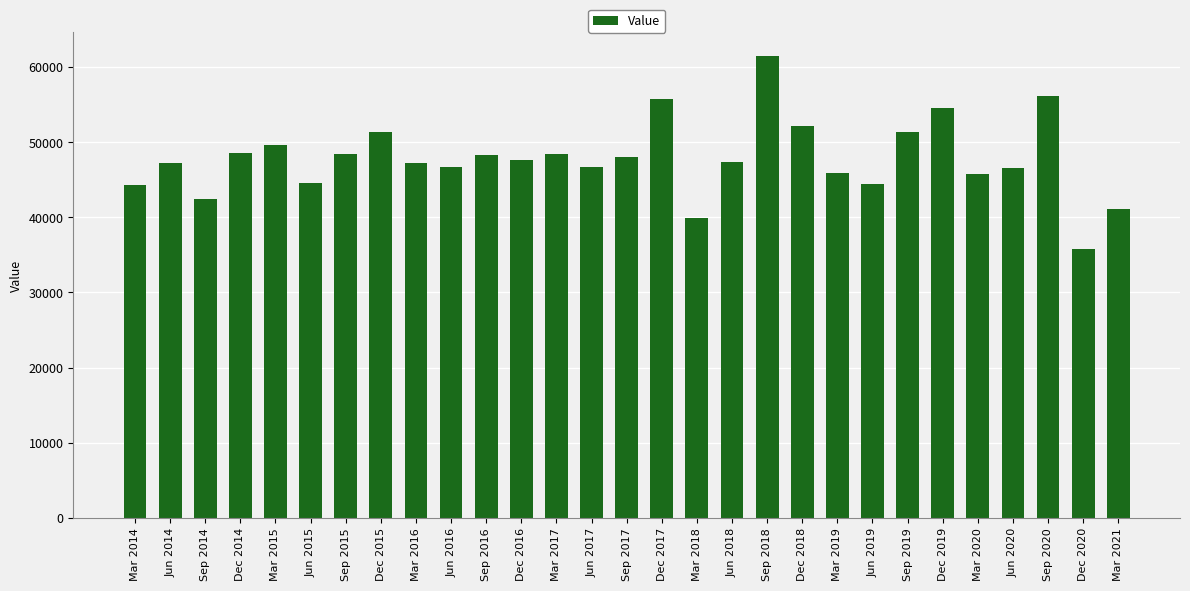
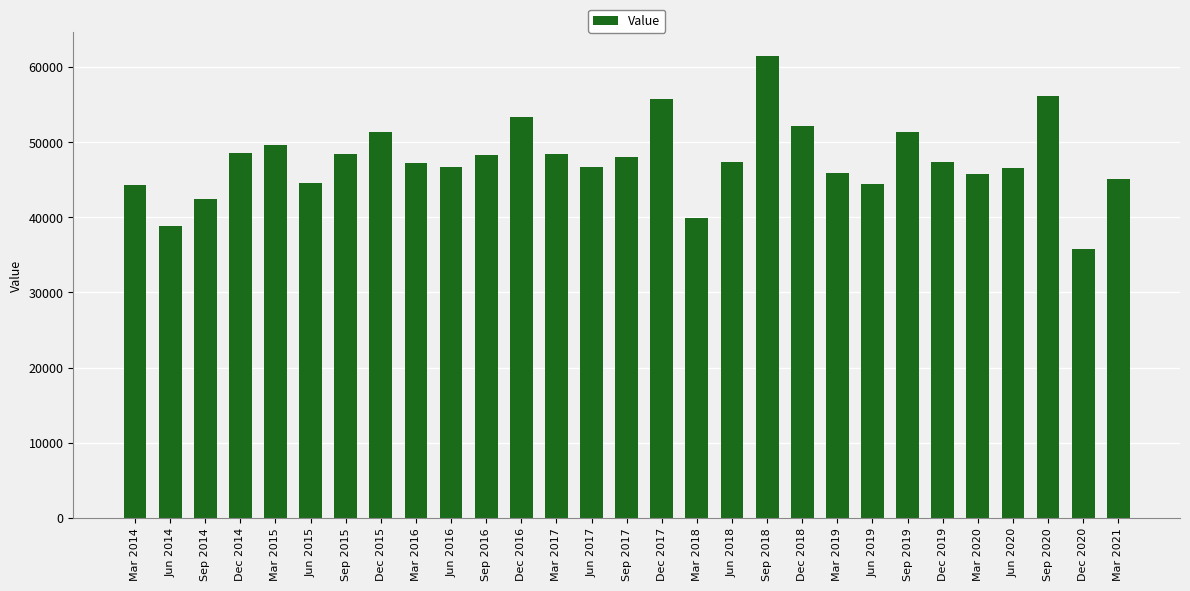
  {
    "Mar 2014": 44000,
-   "Jun 2014": 47000,
+   "Jun 2014": 39000,
    "Sep 2014": 42000,
    "Dec 2014": 49000,
    "Mar 2015": 50000,
    "Jun 2015": 45000,
    "Sep 2015": 48000,
    "Dec 2015": 51000,
    "Mar 2016": 47000,
    "Jun 2016": 47000,
    "Sep 2016": 48000,
-   "Dec 2016": 48000,
+   "Dec 2016": 53000,
    "Mar 2017": 48000,
    "Jun 2017": 47000,
    "Sep 2017": 48000,
    "Dec 2017": 56000,
    "Mar 2018": 40000,
    "Jun 2018": 47000,
    "Sep 2018": 62000,
    "Dec 2018": 52000,
    "Mar 2019": 46000,
    "Jun 2019": 44000,
    "Sep 2019": 51000,
-   "Dec 2019": 55000,
+   "Dec 2019": 47000,
    "Mar 2020": 46000,
    "Jun 2020": 47000,
    "Sep 2020": 56000,
    "Dec 2020": 36000,
-   "Mar 2021": 41000
+   "Mar 2021": 45000
  }
